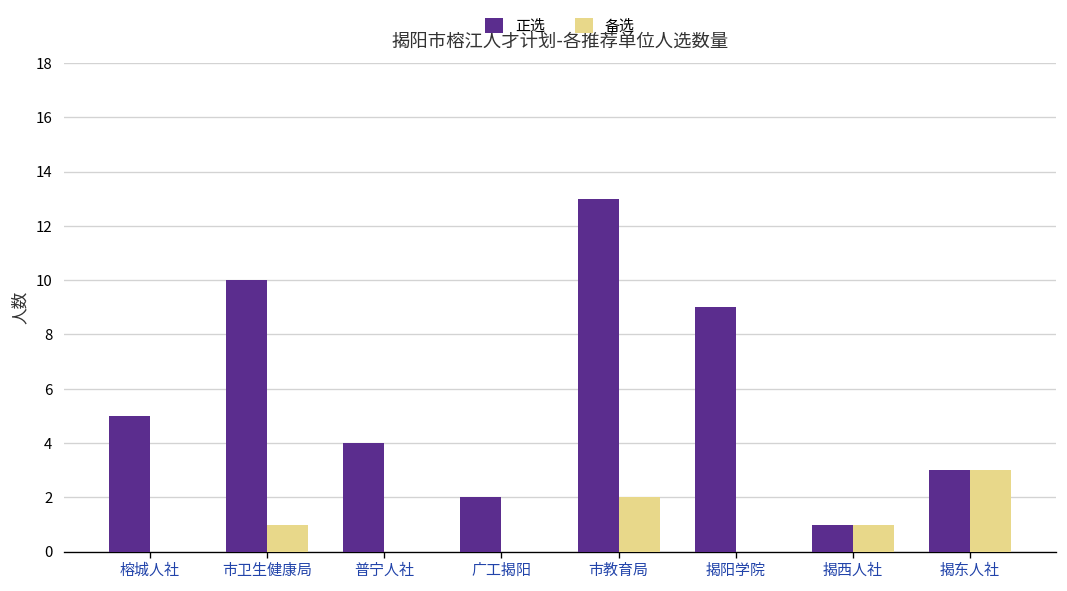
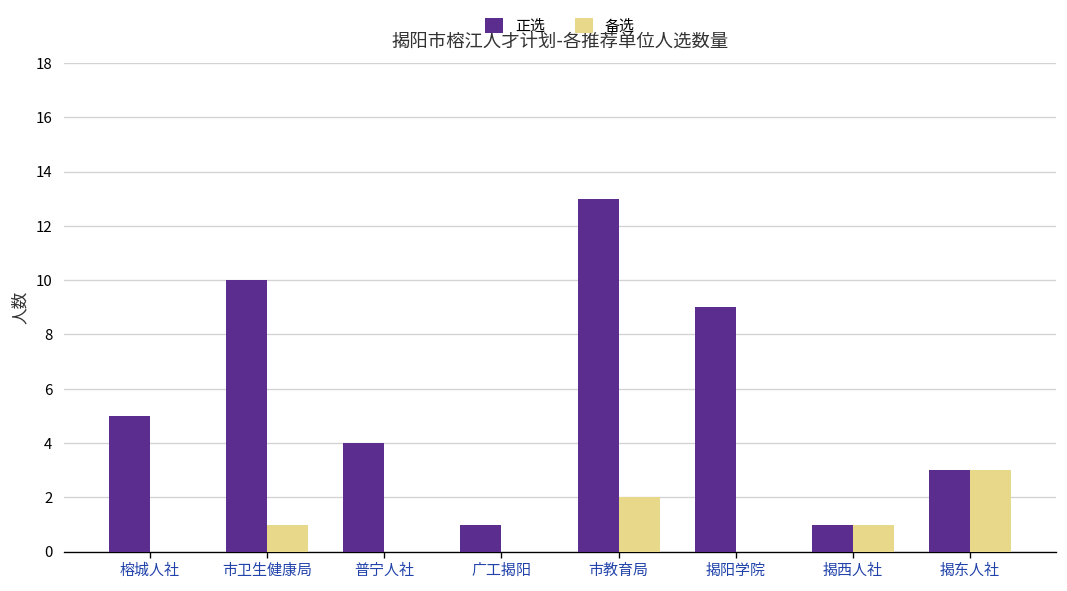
  {
    "正选": {
      "榕城人社": 5,
      "市卫生健康局": 10,
      "普宁人社": 4,
-     "广工揭阳": 2,
+     "广工揭阳": 1,
      "市教育局": 13,
      "揭阳学院": 9,
      "揭西人社": 1,
      "揭东人社": 3
    },
    "备选": {
      "榕城人社": 0,
      "市卫生健康局": 1,
      "普宁人社": 0,
      "广工揭阳": 0,
      "市教育局": 2,
      "揭阳学院": 0,
      "揭西人社": 1,
      "揭东人社": 3
    }
  }
